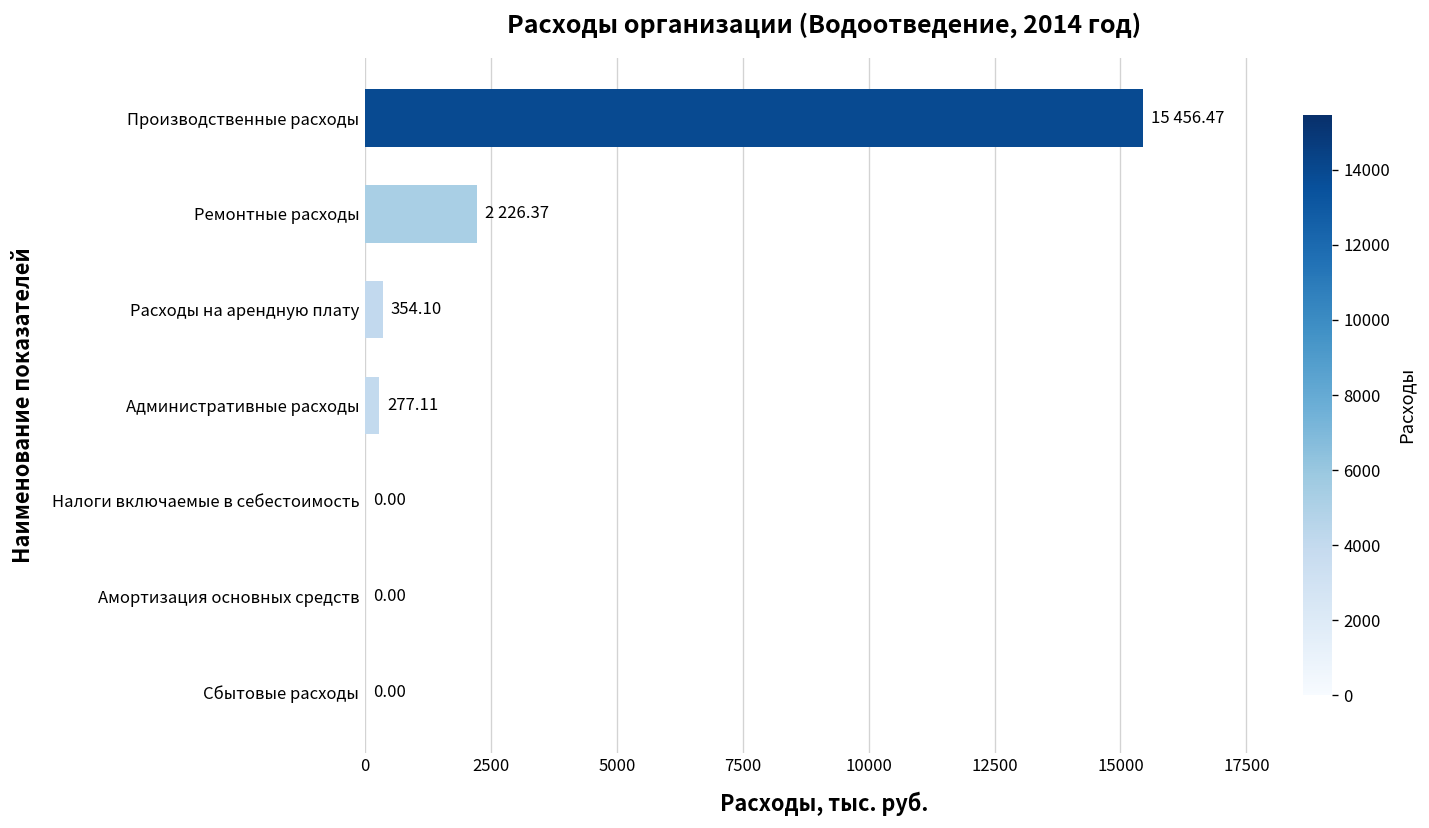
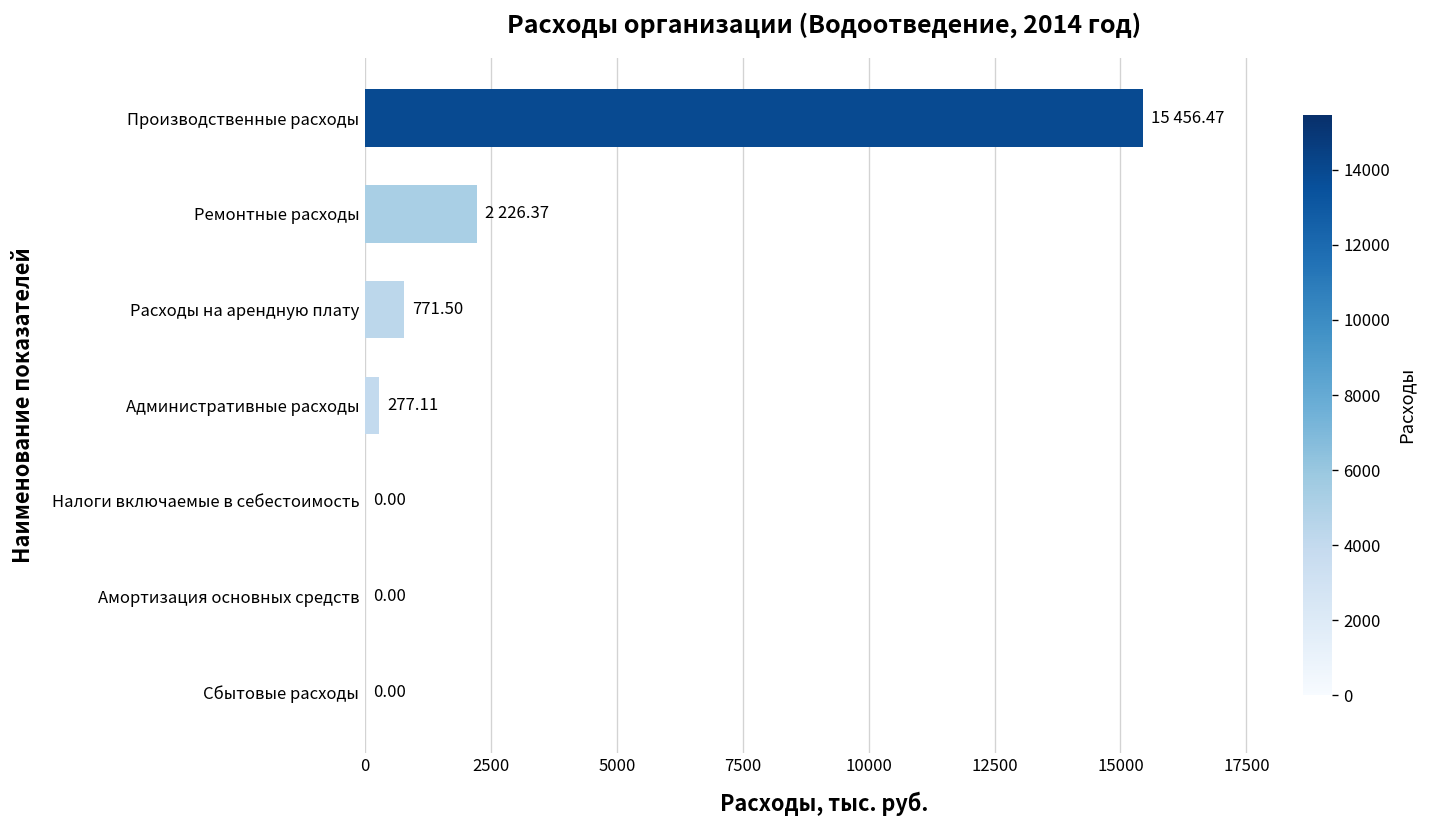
  {
-   "Расходы на арендную плату": 354.10,
+   "Расходы на арендную плату": 771.50,
    "Административные расходы": 277.11,
    "Налоги включаемые в себестоимость": 0.00,
    "Амортизация основных средств": 0.00,
    "Сбытовые расходы": 0.00
  }
